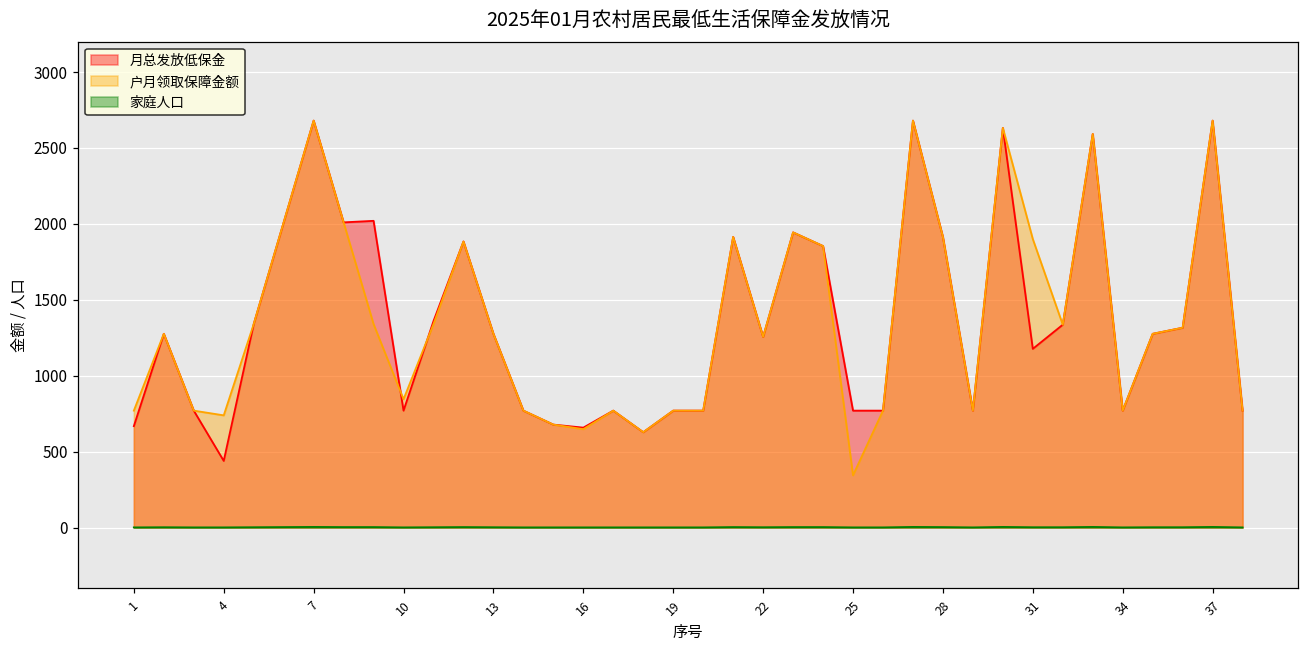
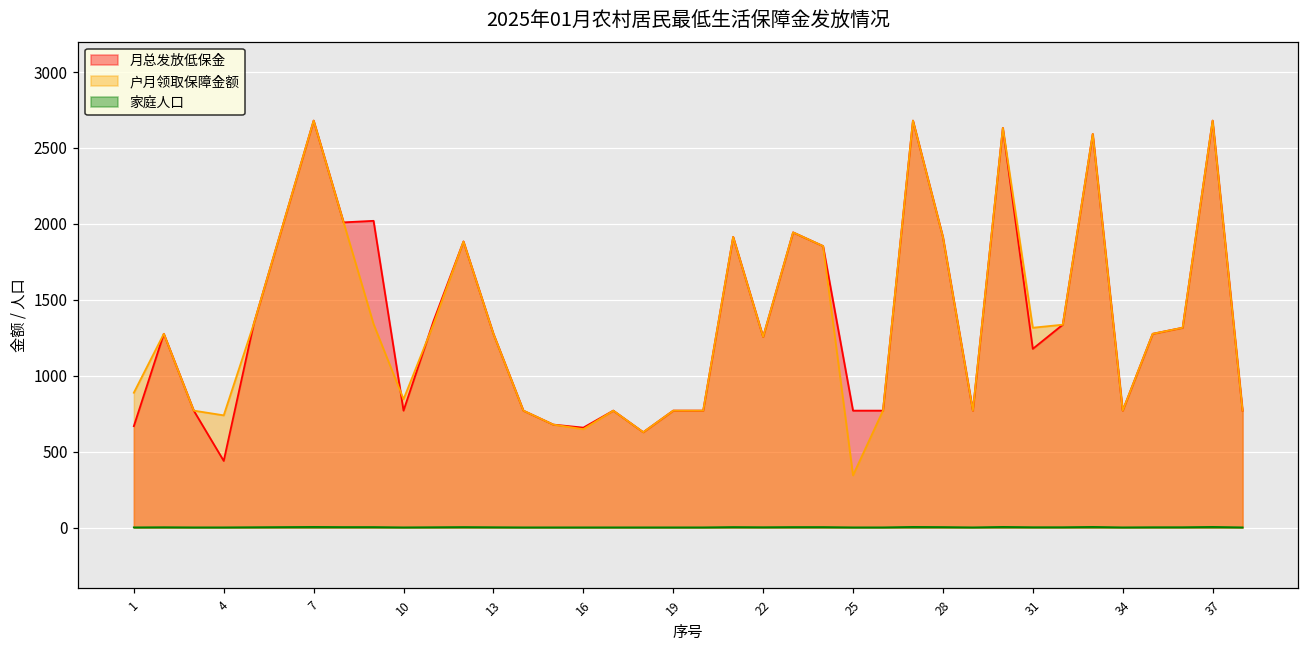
  {
    "月总发放低保金": {
      "1": 670,
      "4": 440,
      "10": 770,
      "25": 770,
      "31": 1180
    },
    "户月领取保障金额": {
-     "1": 770,
+     "1": 890,
      "4": 740,
      "10": 850,
      "25": 340,
-     "31": 1900
+     "31": 1320
    },
    "家庭人口": {
      "1": 0,
      "4": 0,
      "7": 0,
      "10": 0,
      "13": 0,
      "16": 0,
      "19": 0,
      "22": 0,
      "25": 0,
      "28": 0,
      "31": 0,
      "34": 0,
      "37": 0
    }
  }
